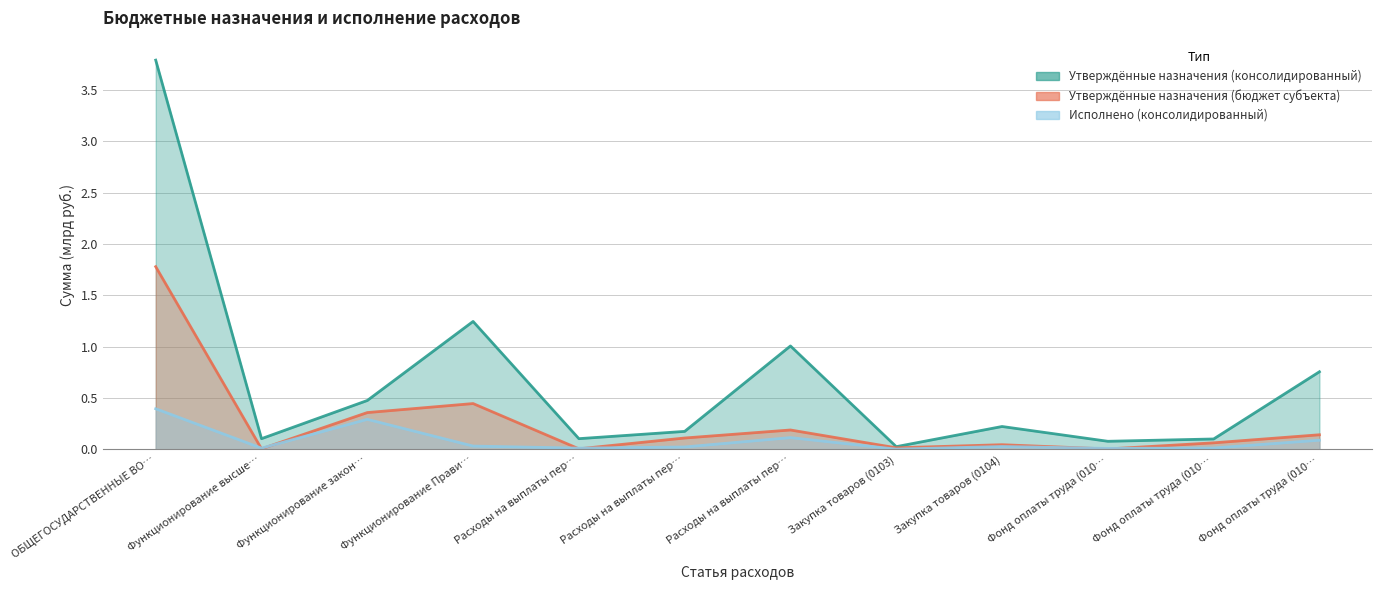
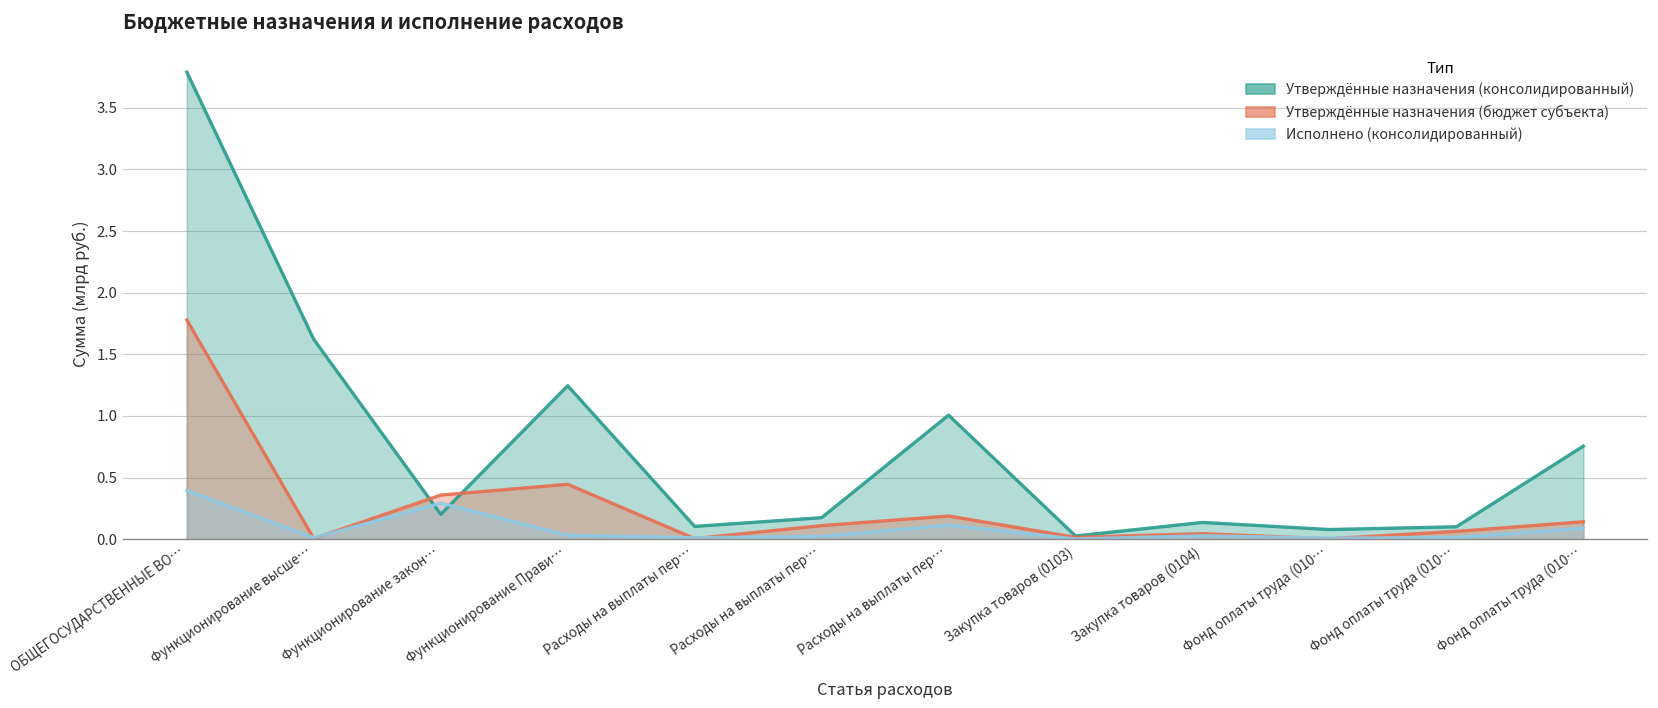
  {
    "Утверждённые назначения (консолидированный)": {
      "ОБЩЕГОСУДАРСТВЕННЫЕ ВО…": 3.79,
-     "Функционирование высше…": 0.10,
-     "Функционирование закон…": 0.48,
+     "Функционирование высше…": 1.62,
+     "Функционирование закон…": 0.20,
      "Функционирование Прави…": 1.25,
-     "Закупка товаров (0104)": 0.22
+     "Закупка товаров (0104)": 0.14
    },
    "Утверждённые назначения (бюджет субъекта)": {
      "ОБЩЕГОСУДАРСТВЕННЫЕ ВО…": 1.78,
      "Функционирование закон…": 0.36,
      "Функционирование Прави…": 0.45
    },
    "Исполнено (консолидированный)": {
      "ОБЩЕГОСУДАРСТВЕННЫЕ ВО…": 0.40,
      "Функционирование закон…": 0.29,
      "Функционирование Прави…": 0.03
    }
  }
